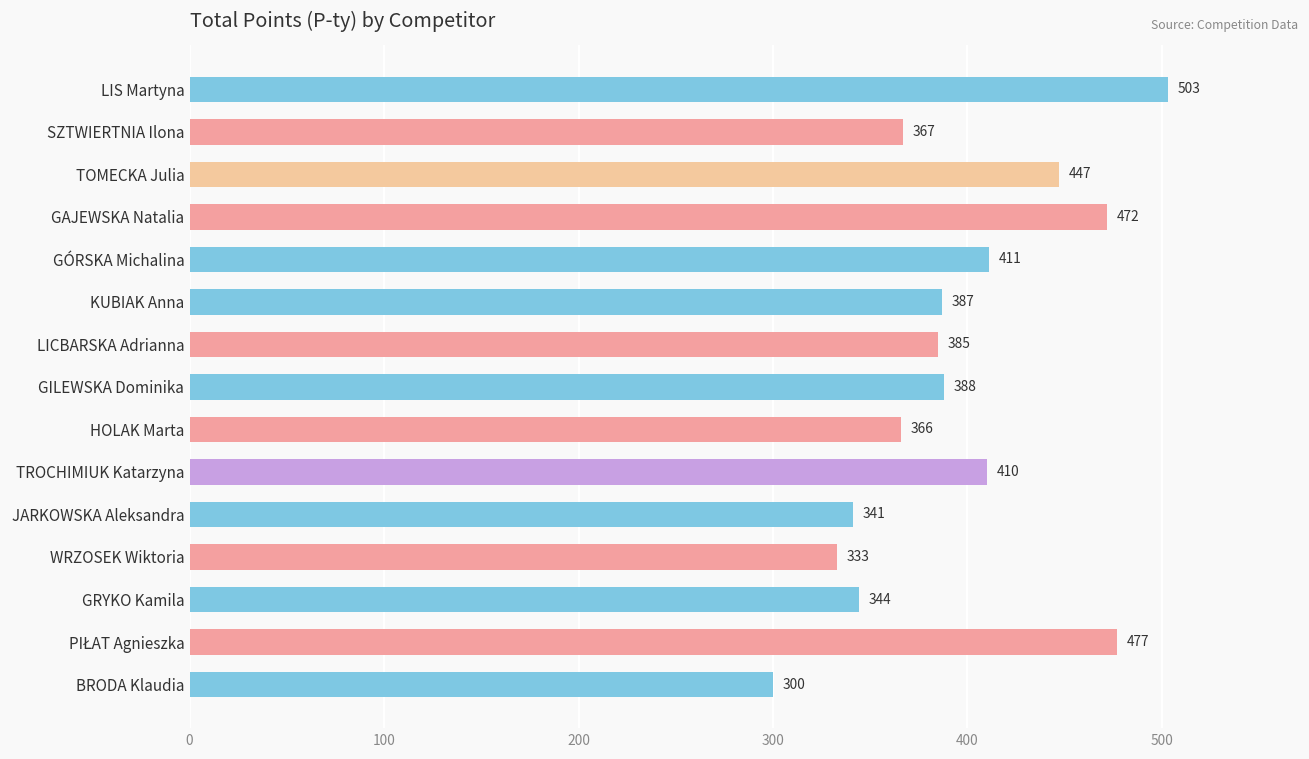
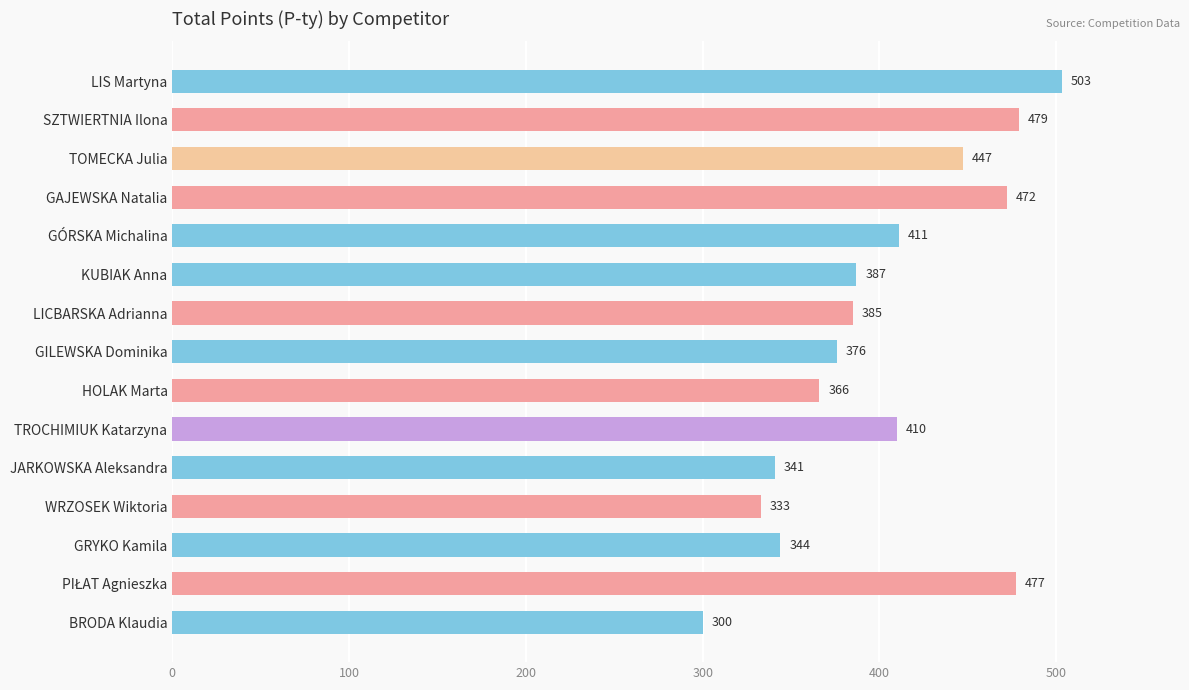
  {
    "LIS Martyna": 503,
-   "SZTWIERTNIA Ilona": 367,
+   "SZTWIERTNIA Ilona": 479,
    "TOMECKA Julia": 447,
    "GAJEWSKA Natalia": 472,
    "GÓRSKA Michalina": 411,
    "KUBIAK Anna": 387,
    "LICBARSKA Adrianna": 385,
-   "GILEWSKA Dominika": 388,
+   "GILEWSKA Dominika": 376,
    "HOLAK Marta": 366,
    "TROCHIMIUK Katarzyna": 410,
    "JARKOWSKA Aleksandra": 341,
    "WRZOSEK Wiktoria": 333,
    "GRYKO Kamila": 344,
    "PIŁAT Agnieszka": 477,
    "BRODA Klaudia": 300
  }
